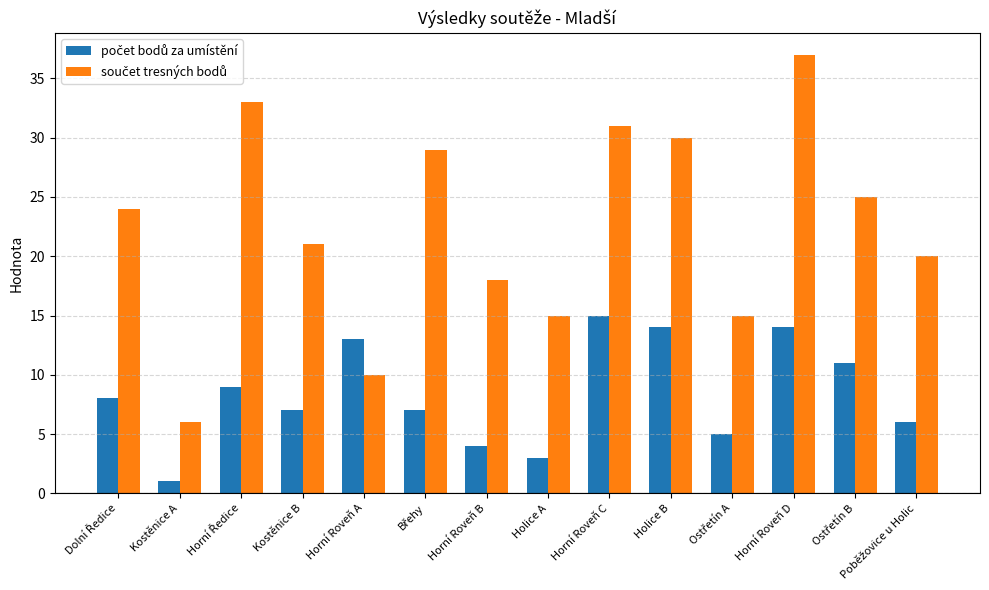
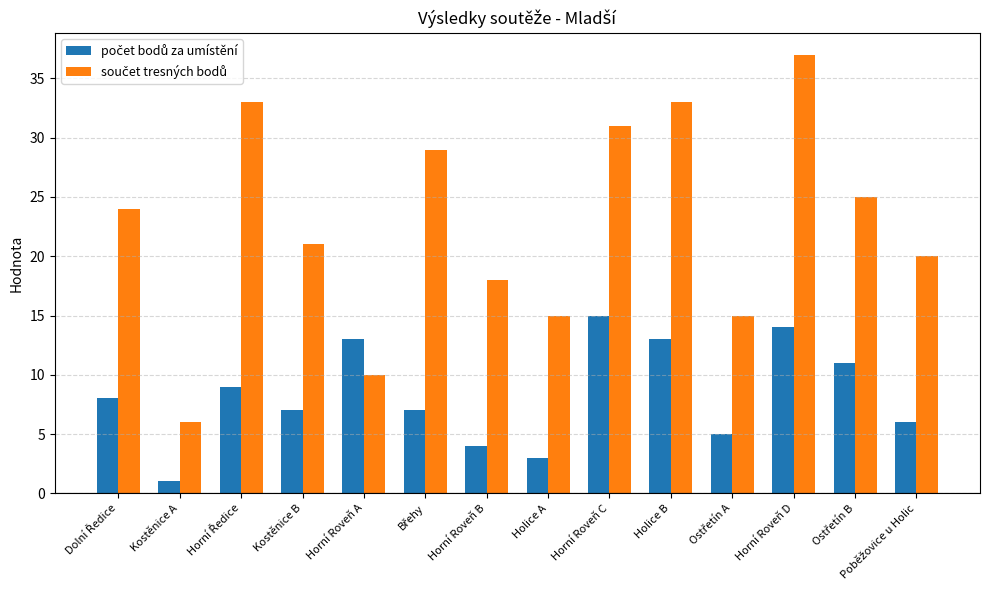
  {
    "počet bodů za umístění": {
      "Dolní Ředice": 8,
      "Kostěnice A": 1,
      "Horní Ředice": 9,
      "Kostěnice B": 7,
      "Horní Roveň A": 13,
      "Břehy": 7,
      "Horní Roveň B": 4,
      "Holice A": 3,
      "Horní Roveň C": 15,
-     "Holice B": 14,
+     "Holice B": 13,
      "Ostřetín A": 5,
      "Horní Roveň D": 14,
      "Ostřetín B": 11,
      "Poběžovice u Holic": 6
    },
    "součet tresných bodů": {
      "Dolní Ředice": 24,
      "Kostěnice A": 6,
      "Horní Ředice": 33,
      "Kostěnice B": 21,
      "Horní Roveň A": 10,
      "Břehy": 29,
      "Horní Roveň B": 18,
      "Holice A": 15,
      "Horní Roveň C": 31,
-     "Holice B": 30,
+     "Holice B": 33,
      "Ostřetín A": 15,
      "Horní Roveň D": 37,
      "Ostřetín B": 25,
      "Poběžovice u Holic": 20
    }
  }
